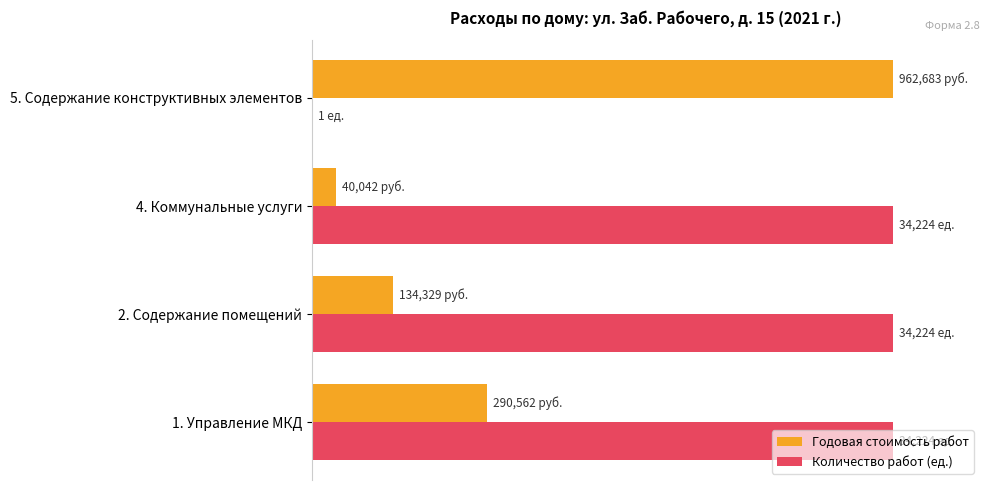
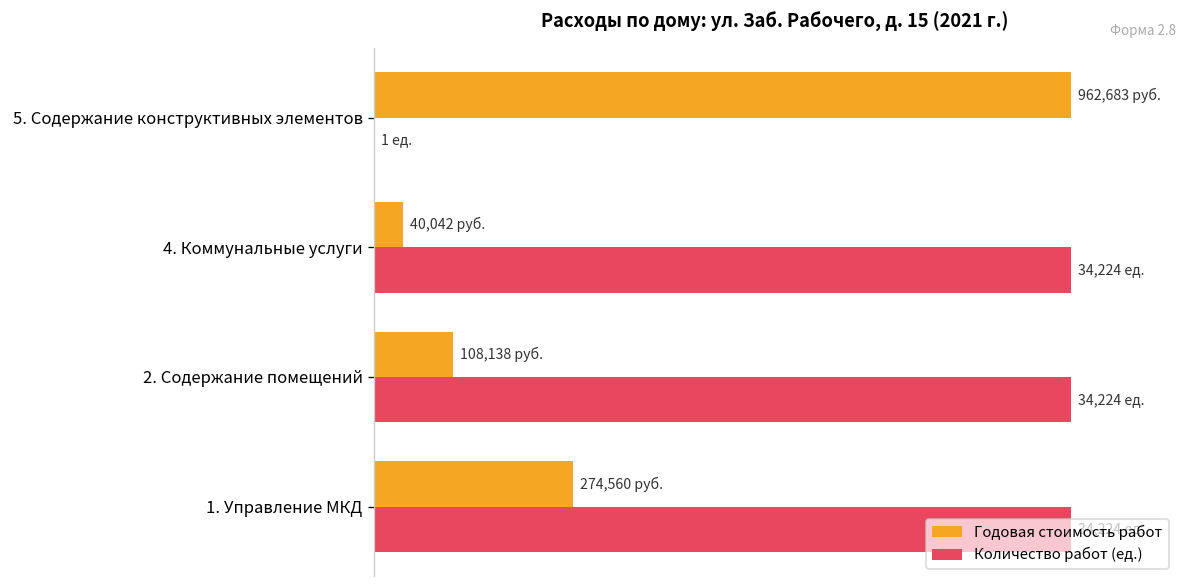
  {
    "Годовая стоимость работ": {
-     "2. Содержание помещений": "134,329",
-     "1. Управление МКД": "290,562"
+     "2. Содержание помещений": "108,138",
+     "1. Управление МКД": "274,560"
    }
  }
